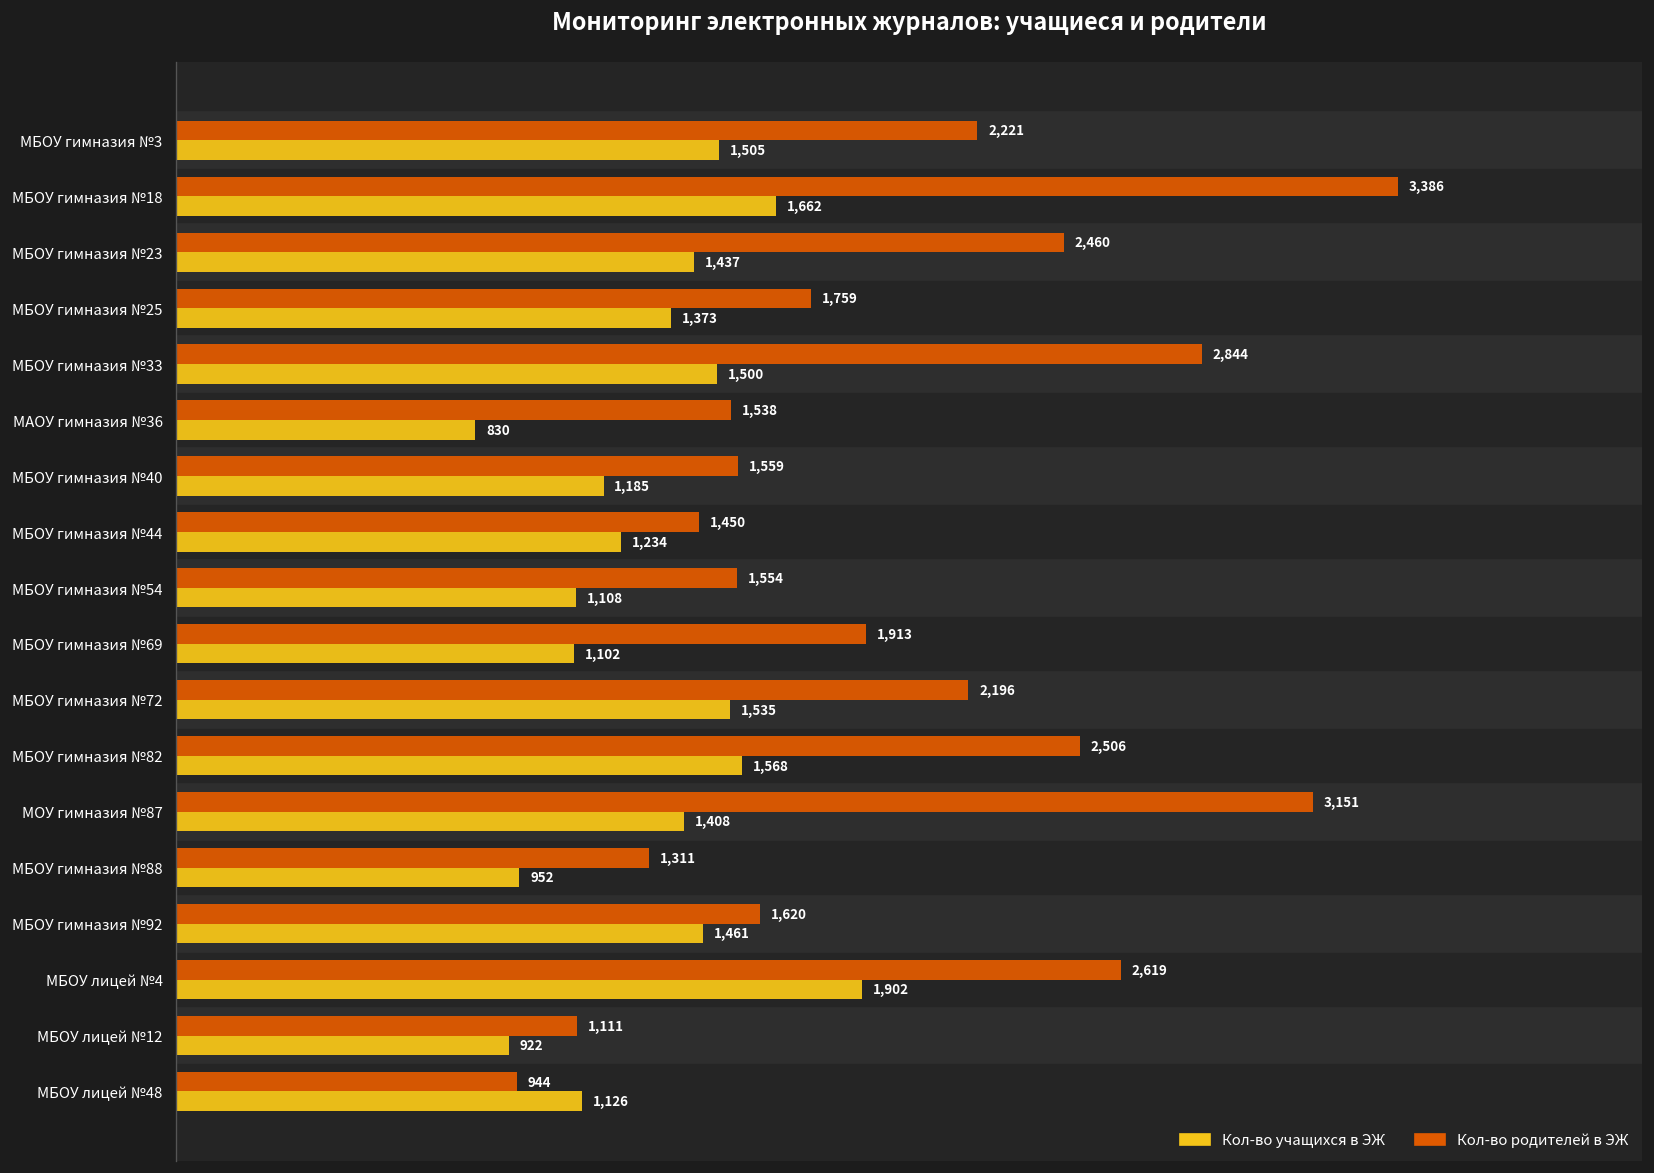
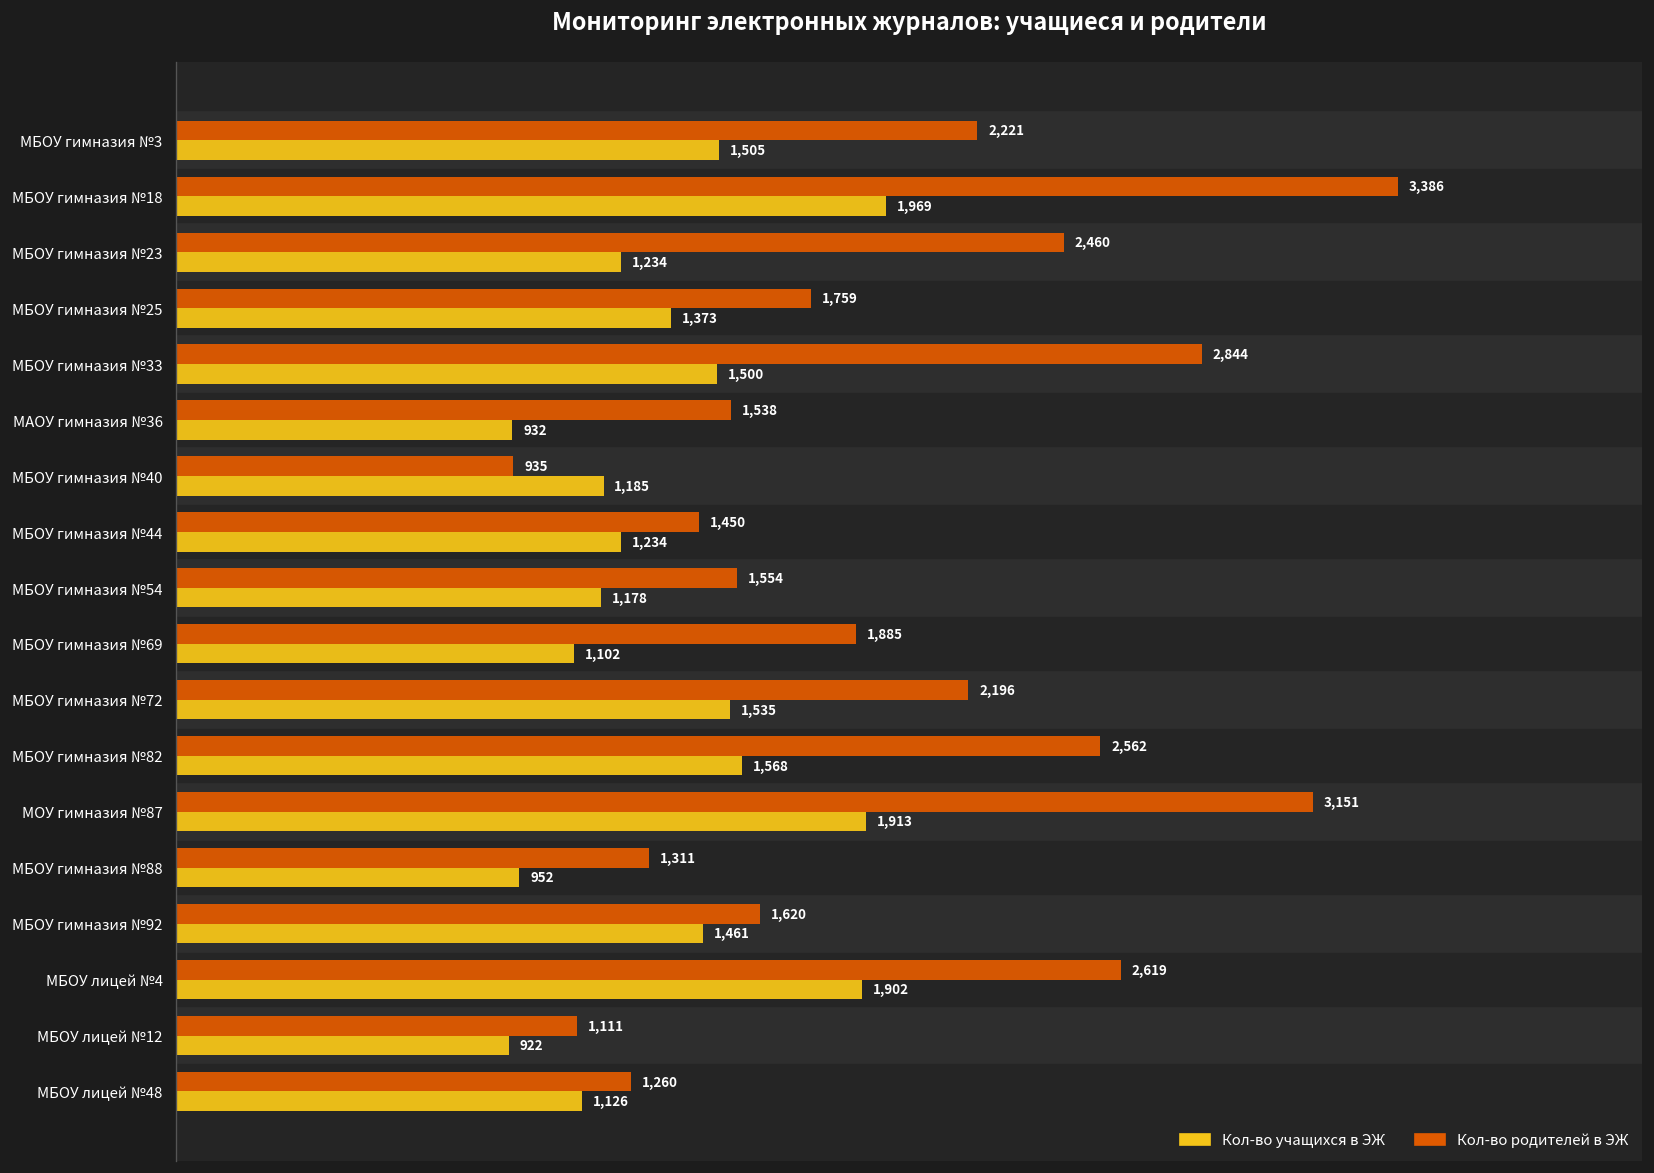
  {
    "Кол-во учащихся в ЭЖ": {
      "МБОУ гимназия №3": "1,505",
-     "МБОУ гимназия №18": "1,662",
-     "МБОУ гимназия №23": "1,437",
+     "МБОУ гимназия №18": "1,969",
+     "МБОУ гимназия №23": "1,234",
      "МБОУ гимназия №25": "1,373",
      "МБОУ гимназия №33": "1,500",
-     "МАОУ гимназия №36": "830",
+     "МАОУ гимназия №36": "932",
      "МБОУ гимназия №40": "1,185",
      "МБОУ гимназия №44": "1,234",
-     "МБОУ гимназия №54": "1,108",
+     "МБОУ гимназия №54": "1,178",
      "МБОУ гимназия №69": "1,102",
      "МБОУ гимназия №72": "1,535",
      "МБОУ гимназия №82": "1,568",
-     "МОУ гимназия №87": "1,408",
+     "МОУ гимназия №87": "1,913",
      "МБОУ гимназия №88": "952",
      "МБОУ гимназия №92": "1,461",
      "МБОУ лицей №4": "1,902",
      "МБОУ лицей №12": "922",
      "МБОУ лицей №48": "1,126"
    },
    "Кол-во родителей в ЭЖ": {
      "МБОУ гимназия №3": "2,221",
      "МБОУ гимназия №18": "3,386",
      "МБОУ гимназия №23": "2,460",
      "МБОУ гимназия №25": "1,759",
      "МБОУ гимназия №33": "2,844",
      "МАОУ гимназия №36": "1,538",
-     "МБОУ гимназия №40": "1,559",
+     "МБОУ гимназия №40": "935",
      "МБОУ гимназия №44": "1,450",
      "МБОУ гимназия №54": "1,554",
-     "МБОУ гимназия №69": "1,913",
+     "МБОУ гимназия №69": "1,885",
      "МБОУ гимназия №72": "2,196",
-     "МБОУ гимназия №82": "2,506",
+     "МБОУ гимназия №82": "2,562",
      "МОУ гимназия №87": "3,151",
      "МБОУ гимназия №88": "1,311",
      "МБОУ гимназия №92": "1,620",
      "МБОУ лицей №4": "2,619",
      "МБОУ лицей №12": "1,111",
-     "МБОУ лицей №48": "944"
+     "МБОУ лицей №48": "1,260"
    }
  }
